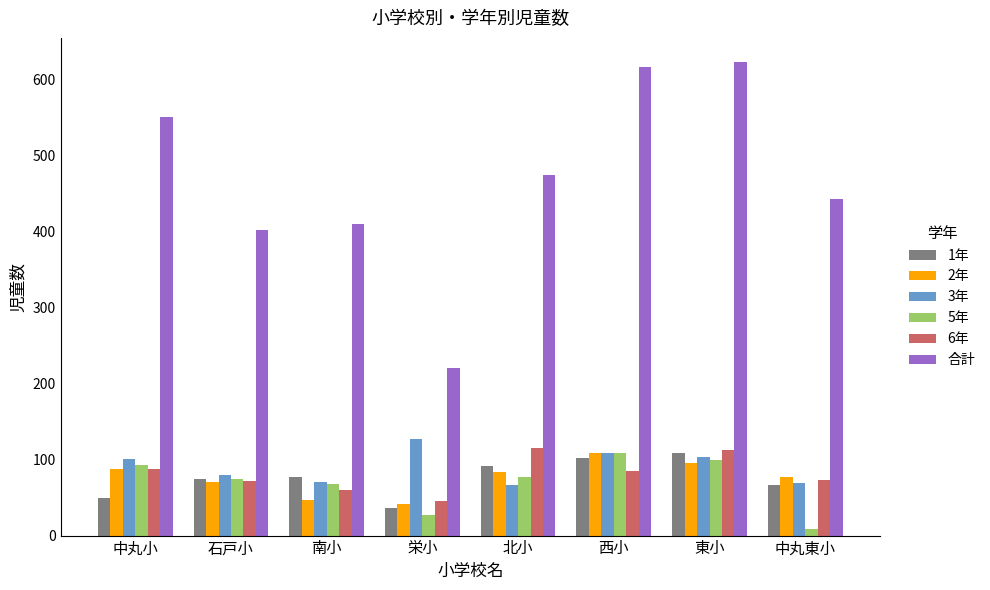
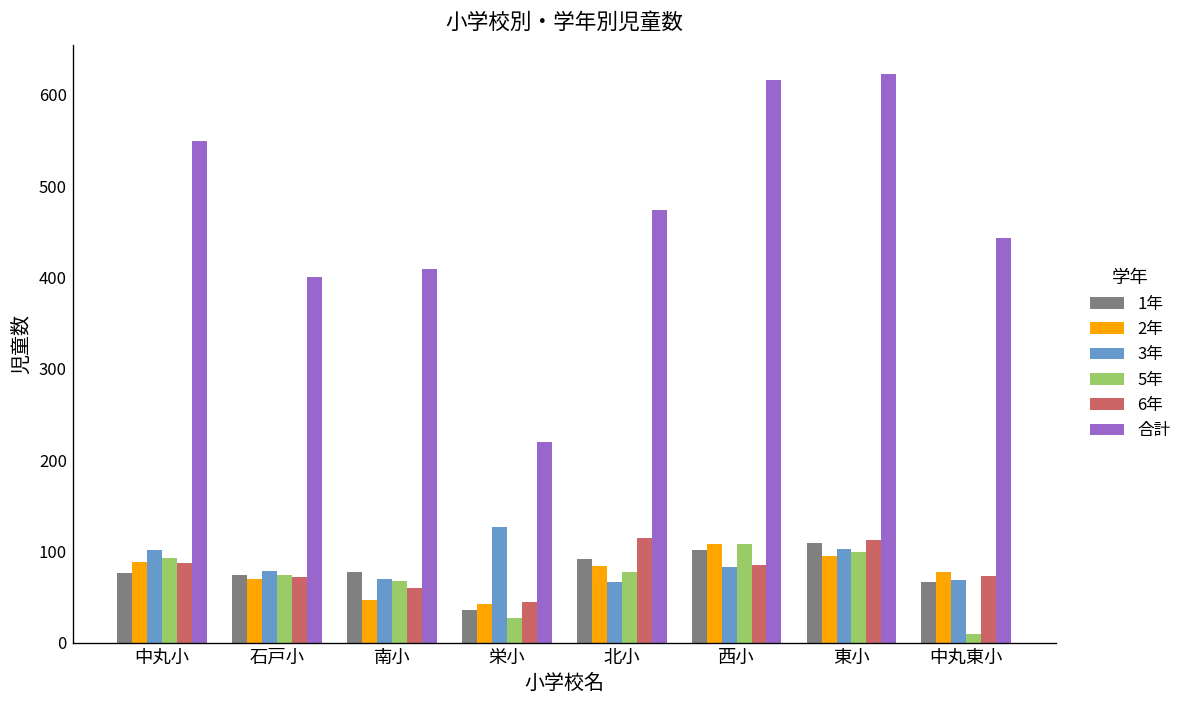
  {
    "1年": {
-     "中丸小": 50,
+     "中丸小": 80,
      "石戸小": 70,
      "南小": 80,
      "栄小": 40,
      "北小": 90,
      "西小": 100,
      "東小": 110,
      "中丸東小": 70
    },
    "2年": {
      "中丸小": 90,
      "石戸小": 70,
      "南小": 50,
      "栄小": 40,
      "北小": 80,
      "西小": 110,
      "東小": 100,
      "中丸東小": 80
    },
    "3年": {
      "中丸小": 100,
      "石戸小": 80,
      "南小": 70,
      "栄小": 130,
      "北小": 70,
-     "西小": 110,
+     "西小": 80,
      "東小": 100,
      "中丸東小": 70
    },
    "5年": {
      "中丸小": 90,
      "石戸小": 70,
      "南小": 70,
      "栄小": 30,
      "北小": 80,
      "西小": 110,
      "東小": 100,
      "中丸東小": 10
    },
    "6年": {
      "中丸小": 90,
      "石戸小": 70,
      "南小": 60,
      "栄小": 50,
      "北小": 120,
      "西小": 90,
      "東小": 110,
      "中丸東小": 70
    },
    "合計": {
      "中丸小": 550,
      "石戸小": 400,
      "南小": 410,
      "栄小": 220,
      "北小": 470,
      "西小": 620,
      "東小": 620,
      "中丸東小": 440
    }
  }
